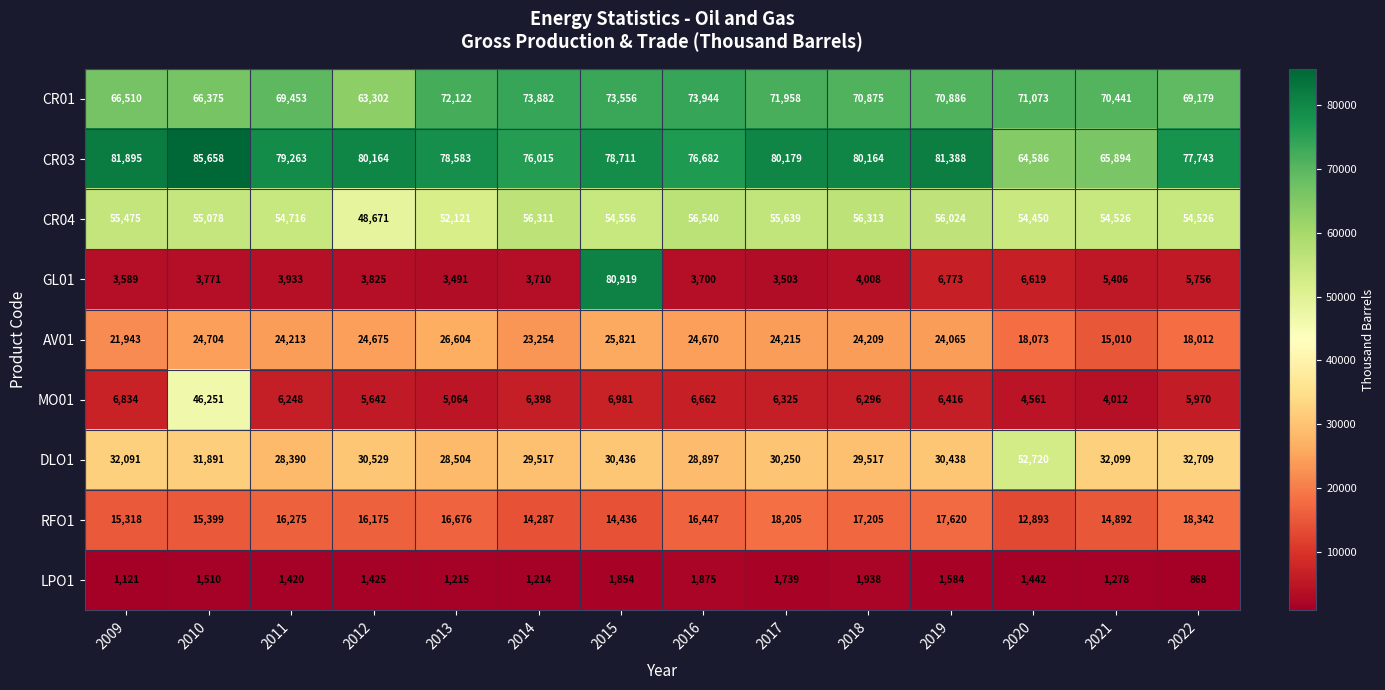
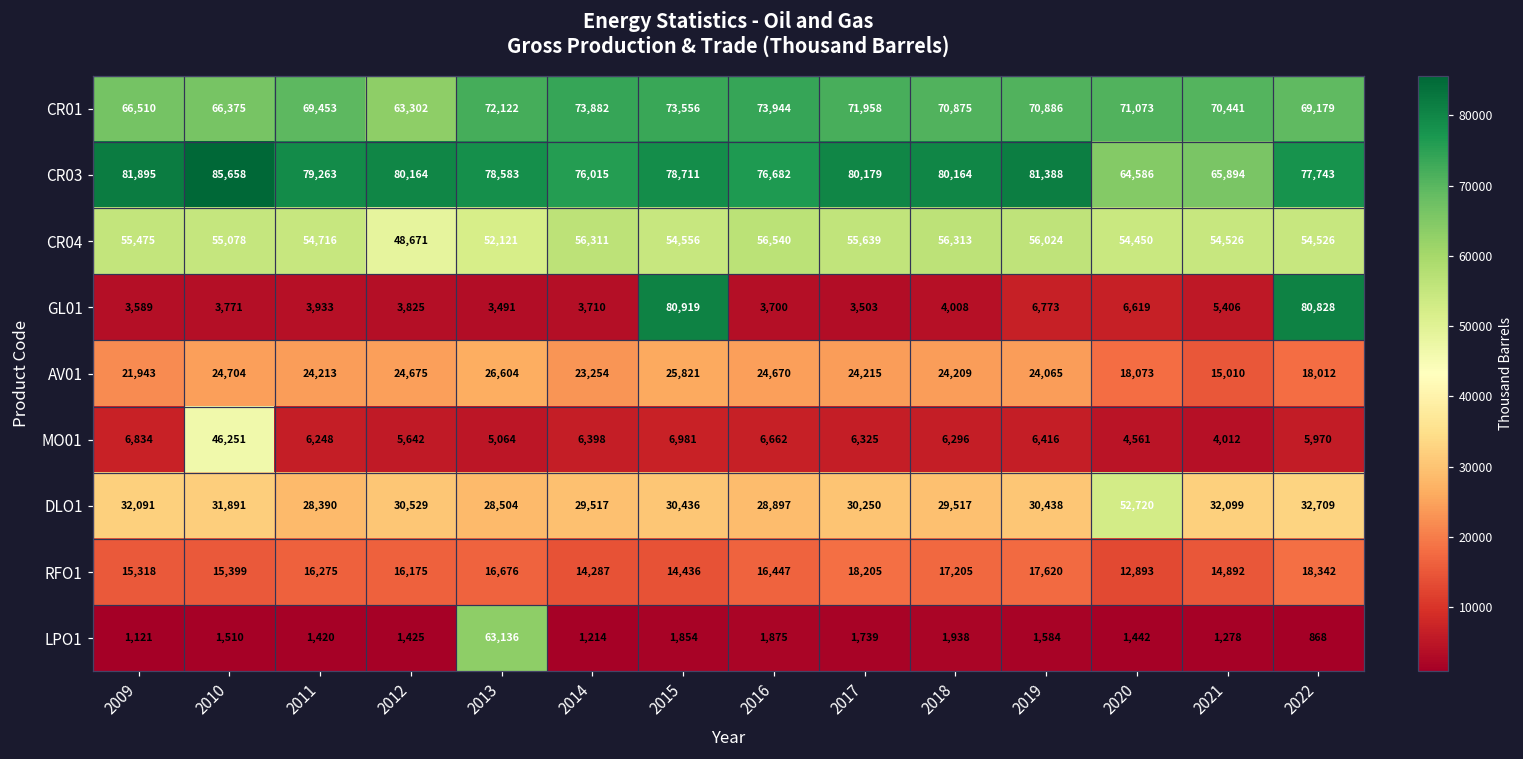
  {
    "CR01": {
      "2009": "66,510",
      "2010": "66,375",
      "2011": "69,453",
      "2012": "63,302",
      "2013": "72,122",
      "2014": "73,882",
      "2015": "73,556",
      "2016": "73,944",
      "2017": "71,958",
      "2018": "70,875",
      "2019": "70,886",
      "2020": "71,073",
      "2021": "70,441",
      "2022": "69,179"
    },
    "CR03": {
      "2009": "81,895",
      "2010": "85,658",
      "2011": "79,263",
      "2012": "80,164",
      "2013": "78,583",
      "2014": "76,015",
      "2015": "78,711",
      "2016": "76,682",
      "2017": "80,179",
      "2018": "80,164",
      "2019": "81,388",
      "2020": "64,586",
      "2021": "65,894",
      "2022": "77,743"
    },
    "CR04": {
      "2009": "55,475",
      "2010": "55,078",
      "2011": "54,716",
      "2012": "48,671",
      "2013": "52,121",
      "2014": "56,311",
      "2015": "54,556",
      "2016": "56,540",
      "2017": "55,639",
      "2018": "56,313",
      "2019": "56,024",
      "2020": "54,450",
      "2021": "54,526",
      "2022": "54,526"
    },
    "GL01": {
      "2009": "3,589",
      "2010": "3,771",
      "2011": "3,933",
      "2012": "3,825",
      "2013": "3,491",
      "2014": "3,710",
      "2015": "80,919",
      "2016": "3,700",
      "2017": "3,503",
      "2018": "4,008",
      "2019": "6,773",
      "2020": "6,619",
      "2021": "5,406",
-     "2022": "5,756"
+     "2022": "80,828"
    },
    "AV01": {
      "2009": "21,943",
      "2010": "24,704",
      "2011": "24,213",
      "2012": "24,675",
      "2013": "26,604",
      "2014": "23,254",
      "2015": "25,821",
      "2016": "24,670",
      "2017": "24,215",
      "2018": "24,209",
      "2019": "24,065",
      "2020": "18,073",
      "2021": "15,010",
      "2022": "18,012"
    },
    "MO01": {
      "2009": "6,834",
      "2010": "46,251",
      "2011": "6,248",
      "2012": "5,642",
      "2013": "5,064",
      "2014": "6,398",
      "2015": "6,981",
      "2016": "6,662",
      "2017": "6,325",
      "2018": "6,296",
      "2019": "6,416",
      "2020": "4,561",
      "2021": "4,012",
      "2022": "5,970"
    },
    "DLO1": {
      "2009": "32,091",
      "2010": "31,891",
      "2011": "28,390",
      "2012": "30,529",
      "2013": "28,504",
      "2014": "29,517",
      "2015": "30,436",
      "2016": "28,897",
      "2017": "30,250",
      "2018": "29,517",
      "2019": "30,438",
      "2020": "52,720",
      "2021": "32,099",
      "2022": "32,709"
    },
    "RFO1": {
      "2009": "15,318",
      "2010": "15,399",
      "2011": "16,275",
      "2012": "16,175",
      "2013": "16,676",
      "2014": "14,287",
      "2015": "14,436",
      "2016": "16,447",
      "2017": "18,205",
      "2018": "17,205",
      "2019": "17,620",
      "2020": "12,893",
      "2021": "14,892",
      "2022": "18,342"
    },
    "LPO1": {
      "2009": "1,121",
      "2010": "1,510",
      "2011": "1,420",
      "2012": "1,425",
-     "2013": "1,215",
+     "2013": "63,136",
      "2014": "1,214",
      "2015": "1,854",
      "2016": "1,875",
      "2017": "1,739",
      "2018": "1,938",
      "2019": "1,584",
      "2020": "1,442",
      "2021": "1,278",
      "2022": "868"
    }
  }
